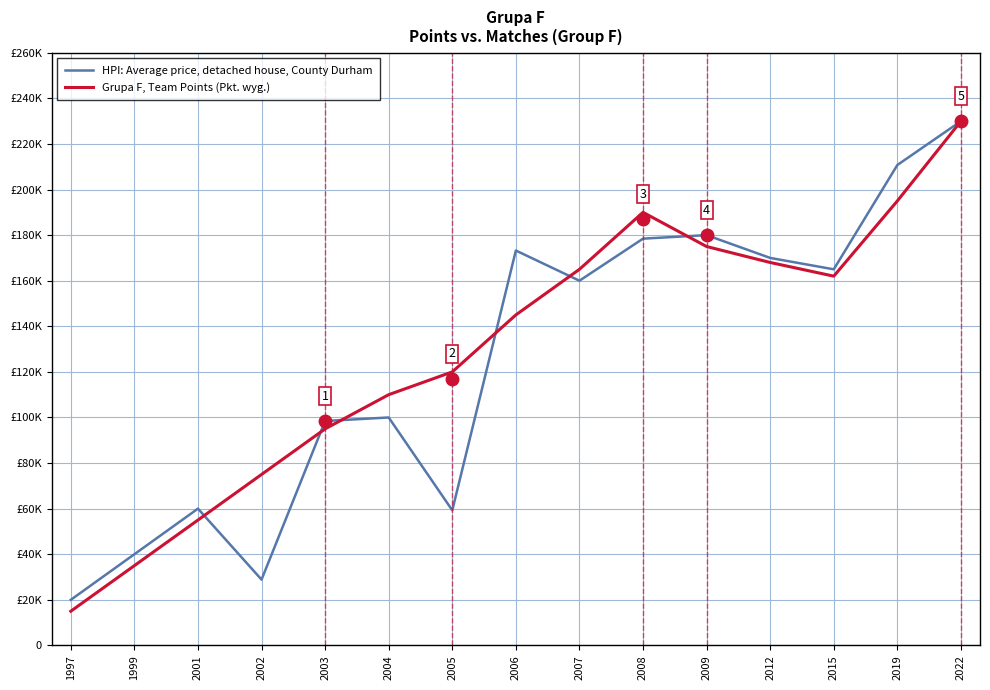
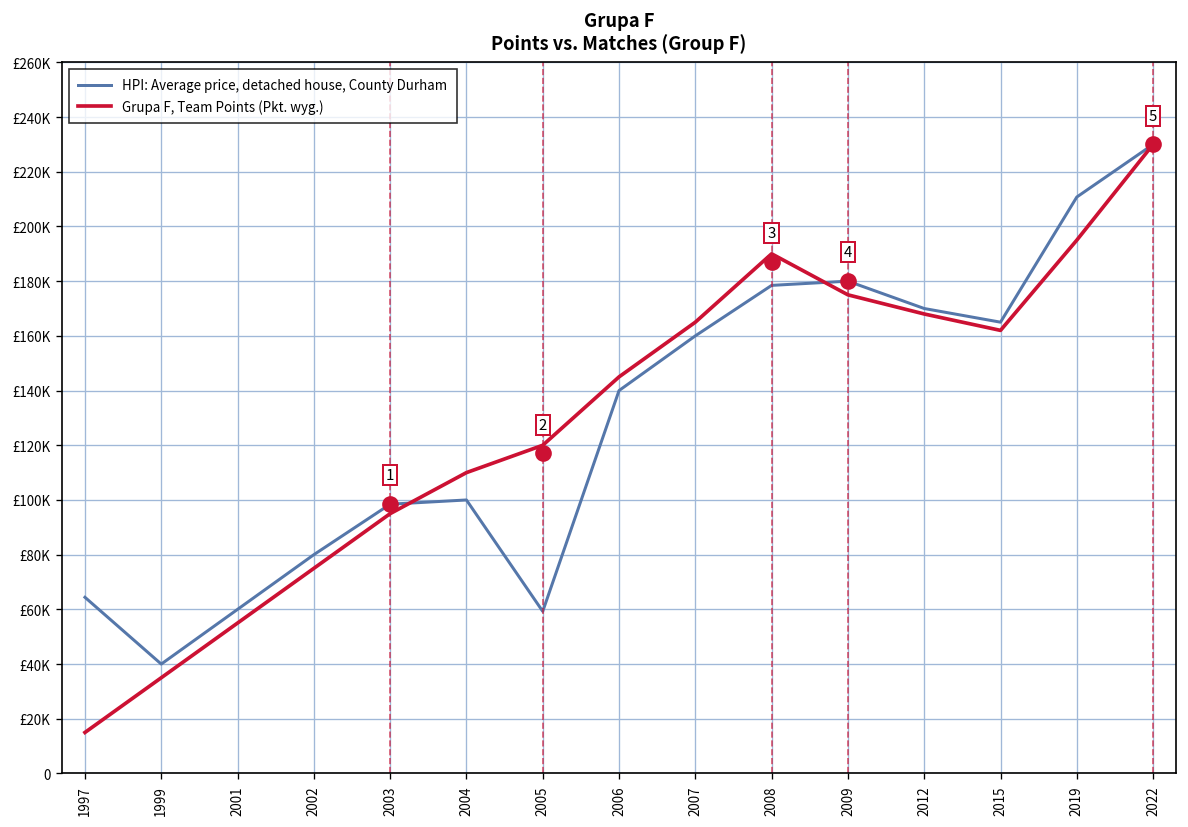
  {
    "HPI: Average price, detached house, County Durham": {
-     "1997": "£20000",
+     "1997": "£64000",
      "1999": "£40000",
      "2001": "£60000",
-     "2002": "£29000",
+     "2002": "£80000",
      "2004": "£100000",
      "2005": "£59000",
-     "2006": "£173000",
+     "2006": "£140000",
      "2007": "£160000",
      "2008": "£178000",
      "2012": "£170000",
      "2015": "£165000",
      "2019": "£211000"
    }
  }
